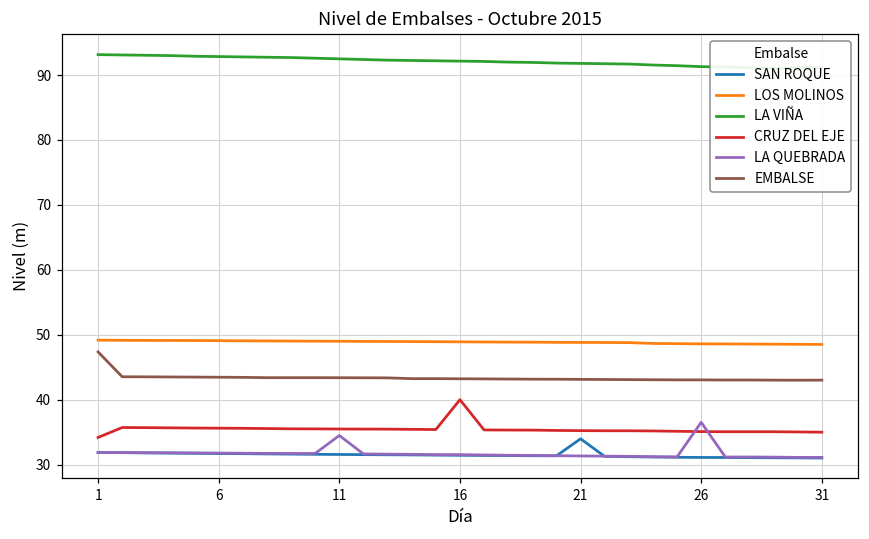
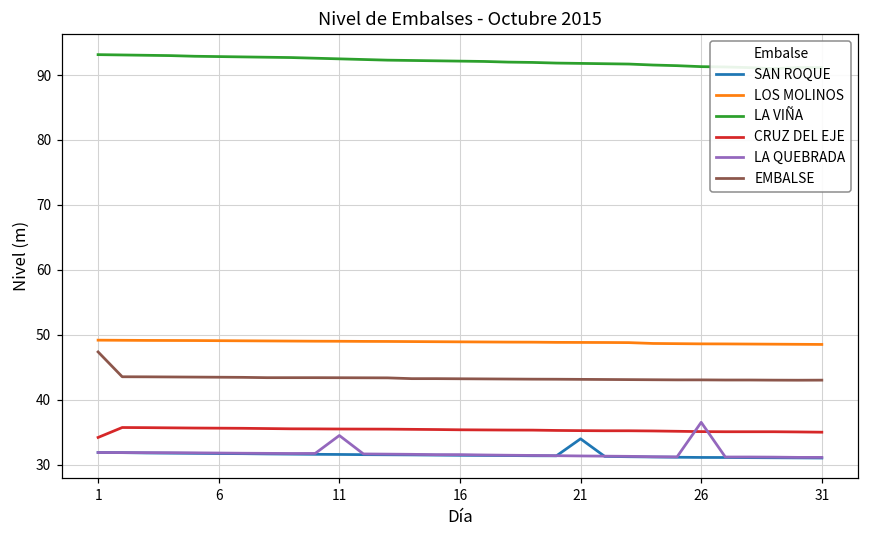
  {
    "SAN ROQUE": {
      "11": 32,
      "21": 34,
      "26": 31
    },
    "LOS MOLINOS": {
      "1": 49,
      "6": 49,
      "11": 49,
      "16": 49,
      "21": 49,
      "26": 49,
      "31": 49
    },
    "LA VIÑA": {
      "1": 93,
      "6": 93,
      "11": 93,
      "16": 92,
      "21": 92,
      "26": 91
    },
    "CRUZ DEL EJE": {
      "1": 34,
      "6": 36,
      "11": 35,
-     "16": 40,
+     "16": 35,
      "21": 35,
      "26": 35,
      "31": 35
    },
    "LA QUEBRADA": {
      "11": 34,
      "21": 31,
      "26": 37
    },
    "EMBALSE": {
      "1": 47,
      "6": 43,
      "11": 43,
      "16": 43,
      "21": 43,
      "26": 43,
      "31": 43
    }
  }
